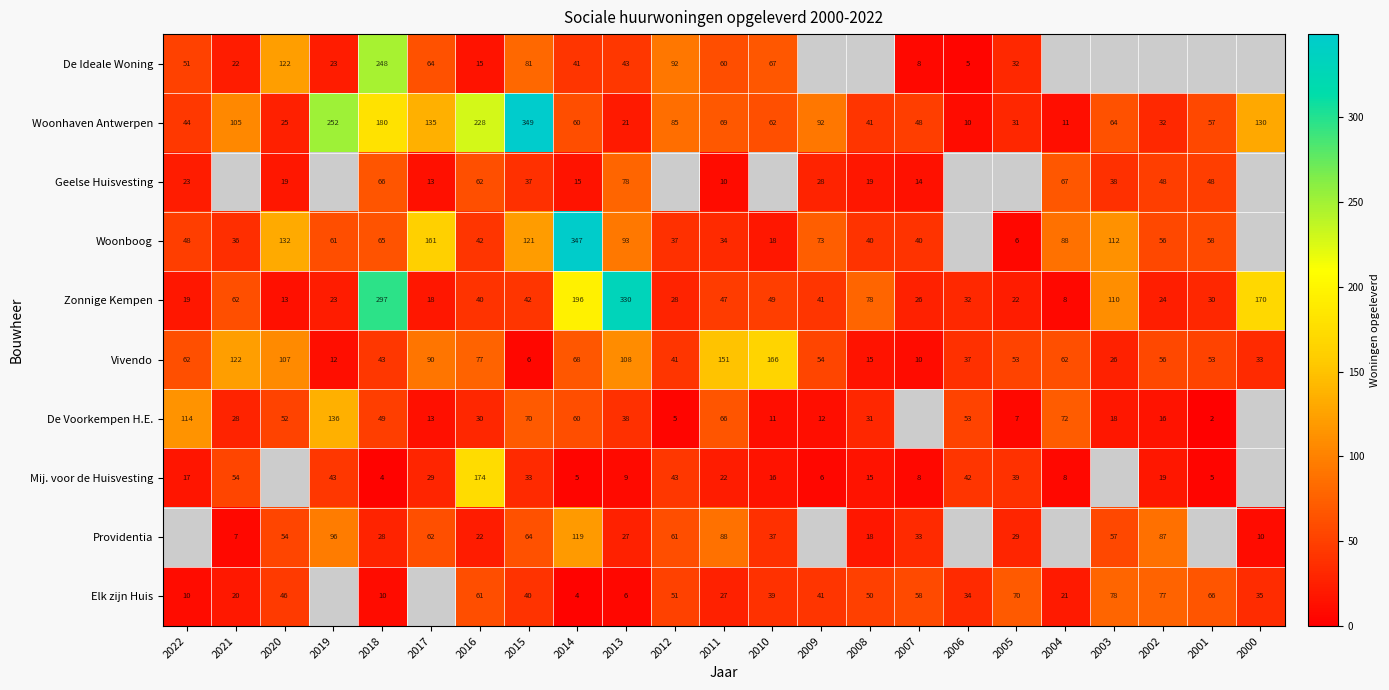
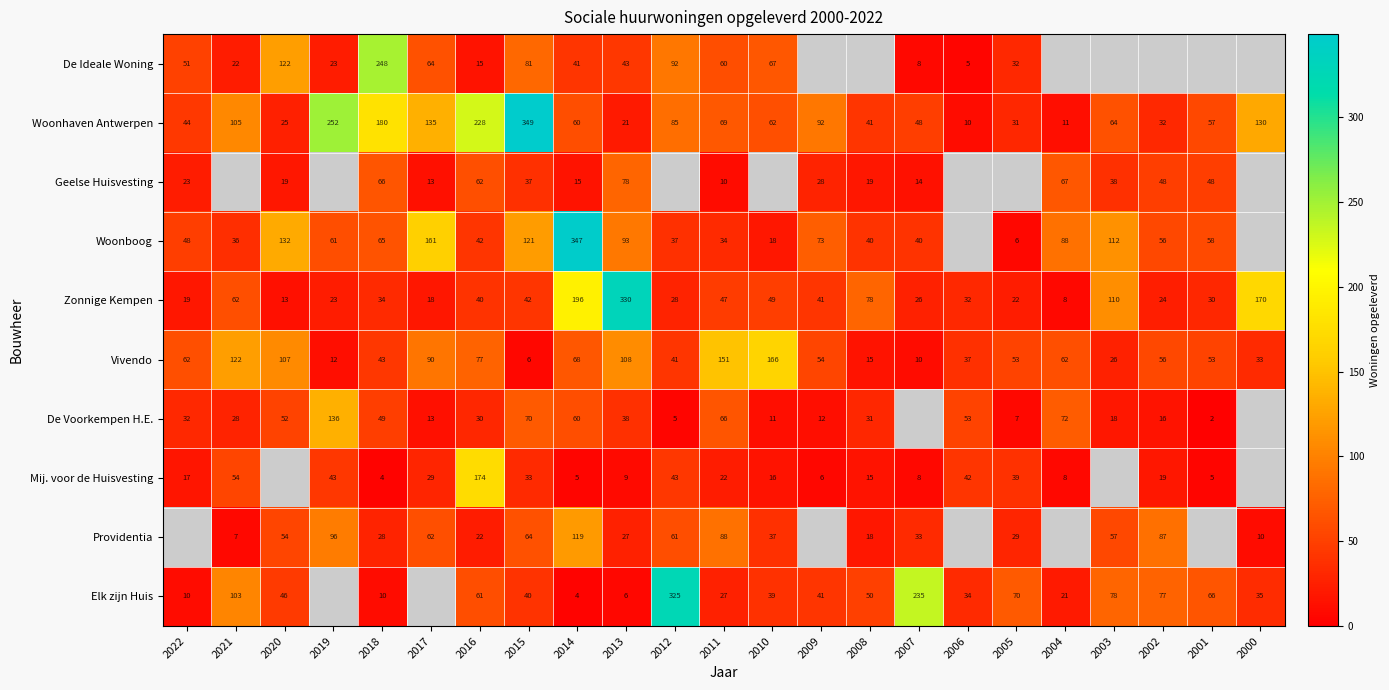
  {
    "Zonnige Kempen": {
      "2022": 19,
      "2021": 62,
      "2020": 13,
      "2019": 23,
-     "2018": 297,
+     "2018": 34,
      "2017": 18,
      "2016": 40,
      "2015": 42,
      "2014": 196,
      "2013": 330,
      "2012": 28,
      "2011": 47,
      "2010": 49,
      "2009": 41,
      "2008": 78,
      "2007": 26,
      "2006": 32,
      "2005": 22,
      "2004": 8,
      "2003": 110,
      "2002": 24,
      "2001": 30,
      "2000": 170
    },
    "De Voorkempen H.E.": {
-     "2022": 114,
+     "2022": 32,
      "2021": 28,
      "2020": 52,
      "2019": 136,
      "2018": 49,
      "2017": 13,
      "2016": 30,
      "2015": 70,
      "2014": 60,
      "2013": 38,
      "2012": 5,
      "2011": 66,
      "2010": 11,
      "2009": 12,
      "2008": 31,
      "2006": 53,
      "2005": 7,
      "2004": 72,
      "2003": 18,
      "2002": 16,
      "2001": 2
    },
    "Elk zijn Huis": {
      "2022": 10,
-     "2021": 20,
+     "2021": 103,
      "2020": 46,
      "2018": 10,
      "2016": 61,
      "2015": 40,
      "2014": 4,
      "2013": 6,
-     "2012": 51,
+     "2012": 325,
      "2011": 27,
      "2010": 39,
      "2009": 41,
      "2008": 50,
-     "2007": 58,
+     "2007": 235,
      "2006": 34,
      "2005": 70,
      "2004": 21,
      "2003": 78,
      "2002": 77,
      "2001": 66,
      "2000": 35
    }
  }
